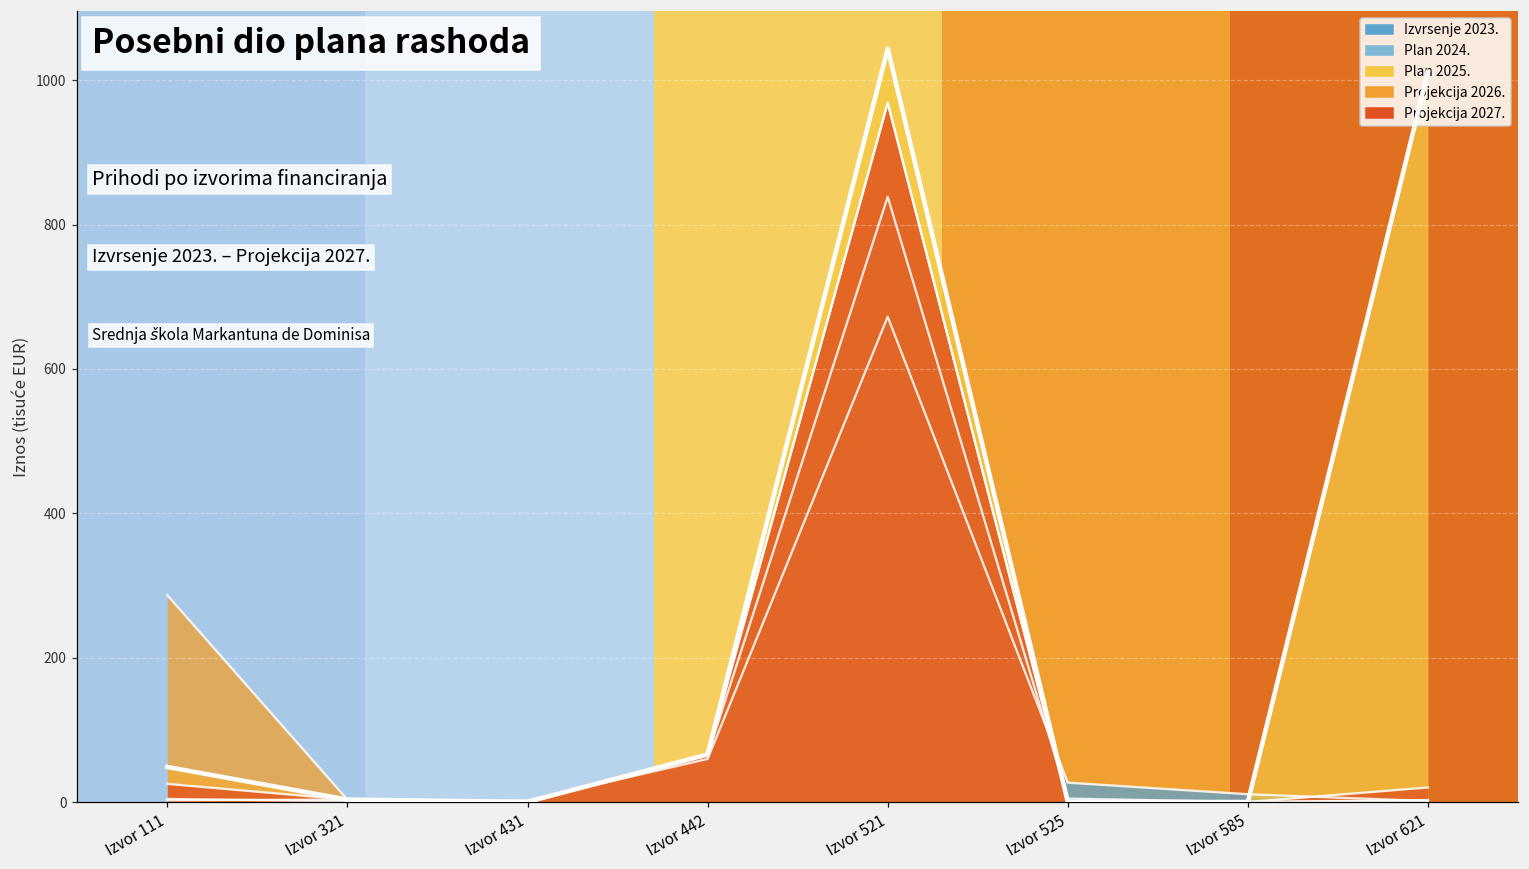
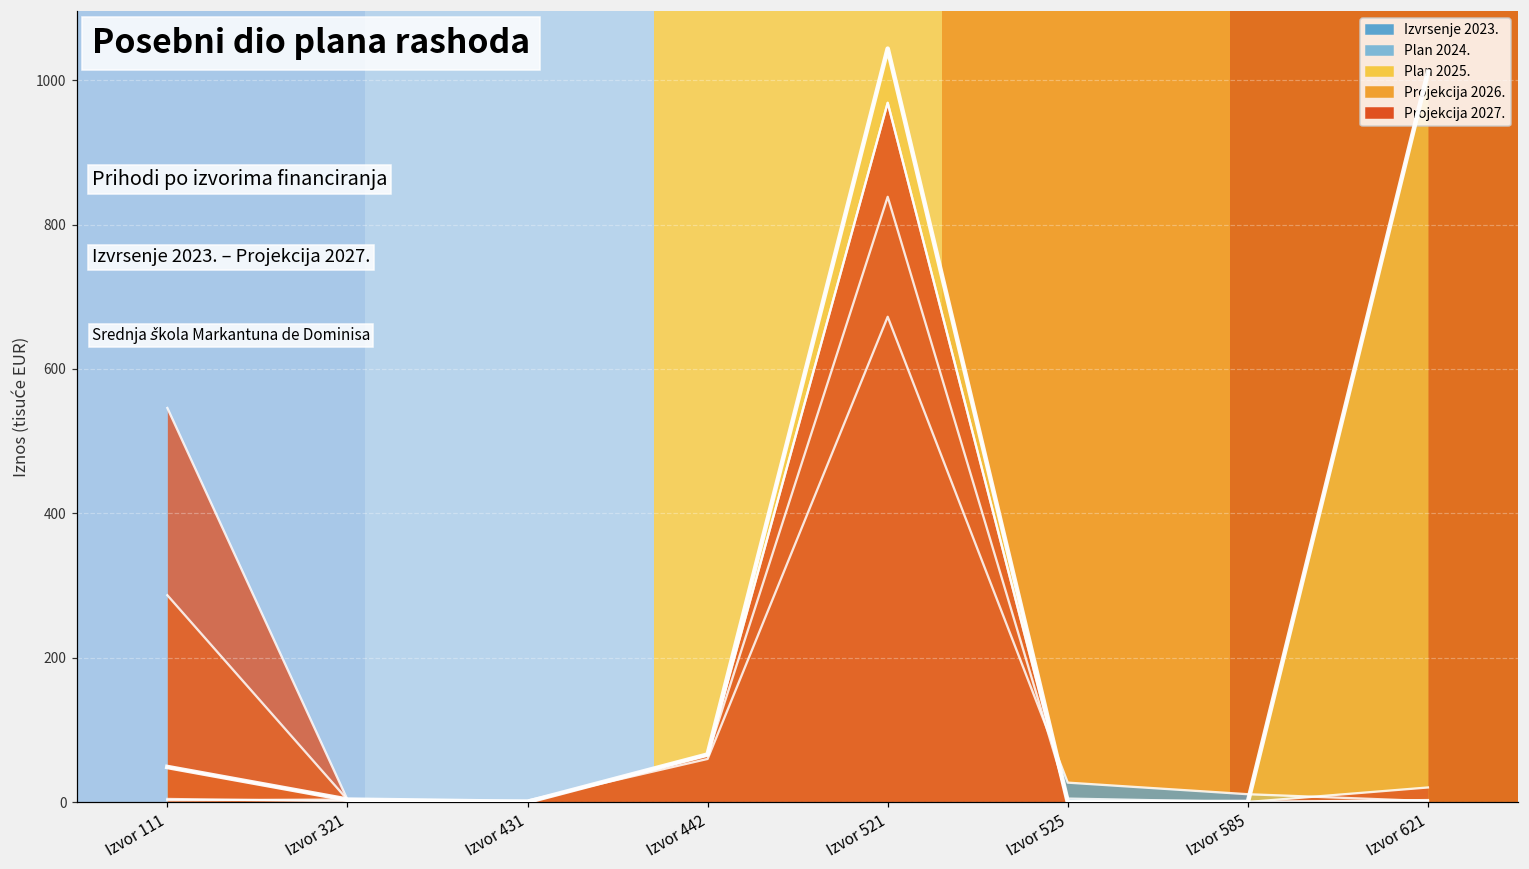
  {
    "Projekcija 2027.": {
-     "Izvor 111": 30,
+     "Izvor 111": 550,
      "Izvor 621": 20
    }
  }
